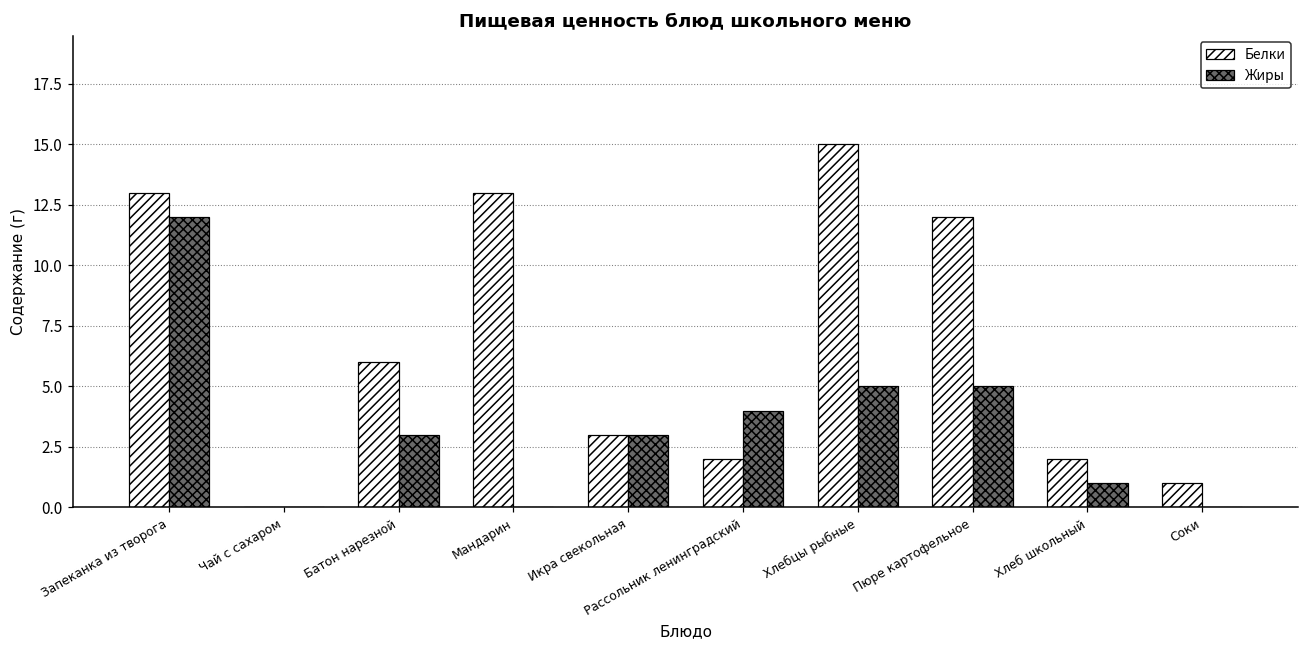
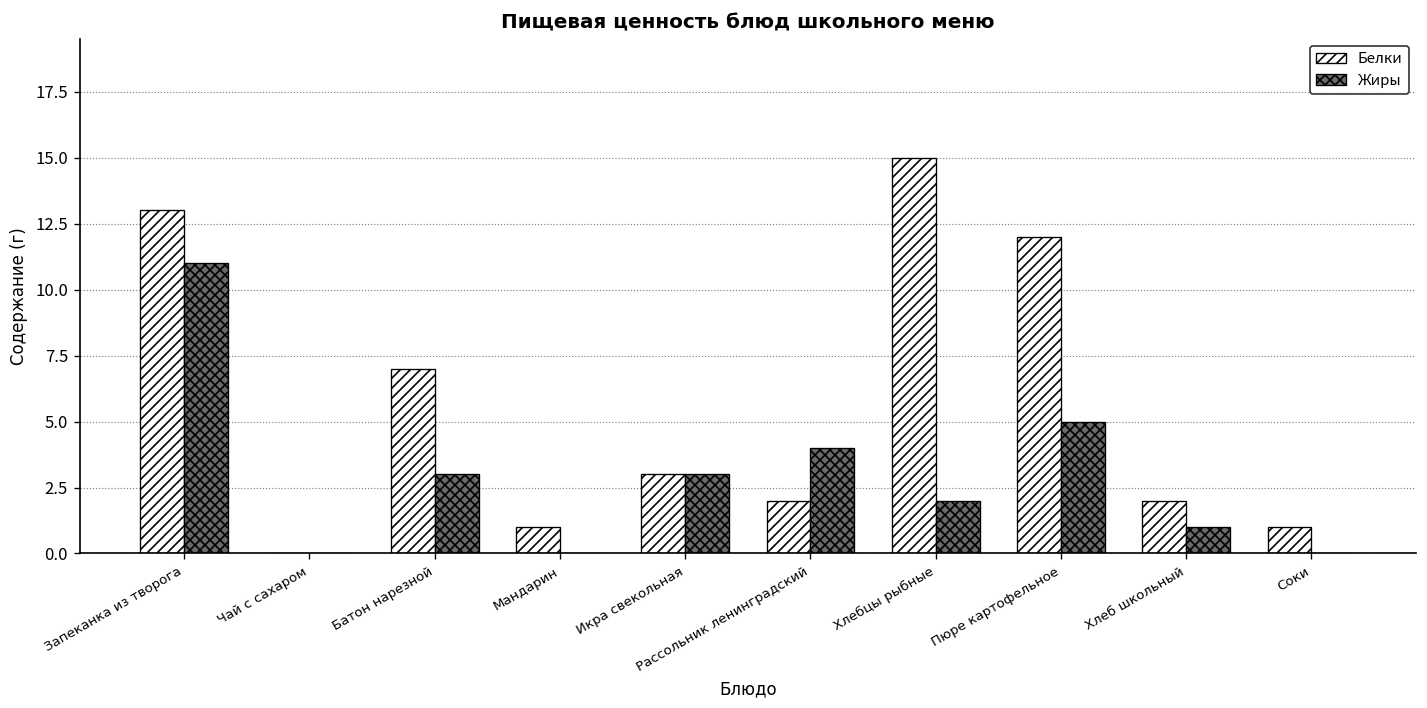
  {
    "Белки": {
      "Запеканка из творога": 13,
      "Чай с сахаром": 0,
-     "Батон нарезной": 6,
-     "Мандарин": 13,
+     "Батон нарезной": 7,
+     "Мандарин": 1,
      "Икра свекольная": 3,
      "Рассольник ленинградский": 2,
      "Хлебцы рыбные": 15,
      "Пюре картофельное": 12,
      "Хлеб школьный": 2,
      "Соки": 1
    },
    "Жиры": {
-     "Запеканка из творога": 12,
+     "Запеканка из творога": 11,
      "Чай с сахаром": 0,
      "Батон нарезной": 3,
      "Мандарин": 0,
      "Икра свекольная": 3,
      "Рассольник ленинградский": 4,
-     "Хлебцы рыбные": 5,
+     "Хлебцы рыбные": 2,
      "Пюре картофельное": 5,
      "Хлеб школьный": 1,
      "Соки": 0
    }
  }
